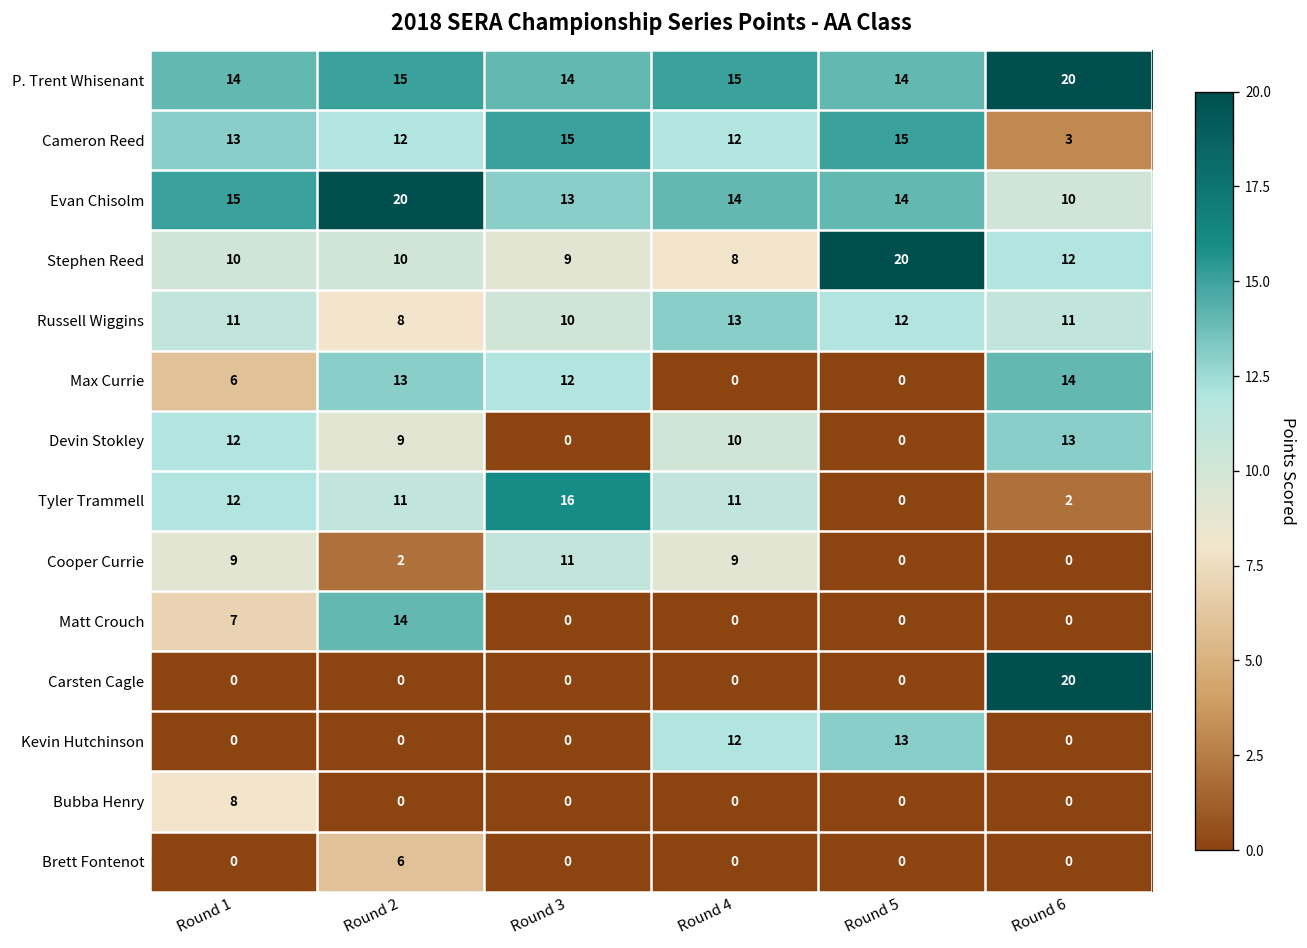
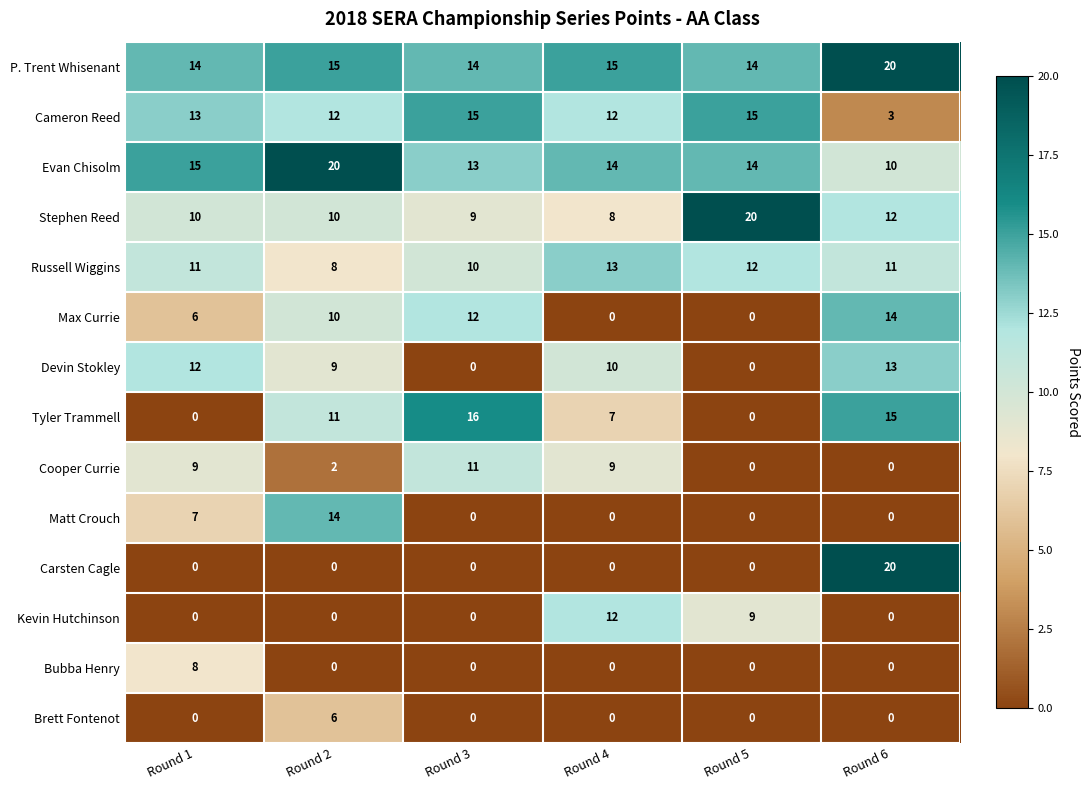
  {
    "P. Trent Whisenant": {
      "Round 1": 14,
      "Round 2": 15,
      "Round 3": 14,
      "Round 4": 15,
      "Round 5": 14,
      "Round 6": 20
    },
    "Cameron Reed": {
      "Round 1": 13,
      "Round 2": 12,
      "Round 3": 15,
      "Round 4": 12,
      "Round 5": 15,
      "Round 6": 3
    },
    "Evan Chisolm": {
      "Round 1": 15,
      "Round 2": 20,
      "Round 3": 13,
      "Round 4": 14,
      "Round 5": 14,
      "Round 6": 10
    },
    "Stephen Reed": {
      "Round 1": 10,
      "Round 2": 10,
      "Round 3": 9,
      "Round 4": 8,
      "Round 5": 20,
      "Round 6": 12
    },
    "Russell Wiggins": {
      "Round 1": 11,
      "Round 2": 8,
      "Round 3": 10,
      "Round 4": 13,
      "Round 5": 12,
      "Round 6": 11
    },
    "Max Currie": {
      "Round 1": 6,
-     "Round 2": 13,
+     "Round 2": 10,
      "Round 3": 12,
      "Round 4": 0,
      "Round 5": 0,
      "Round 6": 14
    },
    "Devin Stokley": {
      "Round 1": 12,
      "Round 2": 9,
      "Round 3": 0,
      "Round 4": 10,
      "Round 5": 0,
      "Round 6": 13
    },
    "Tyler Trammell": {
-     "Round 1": 12,
+     "Round 1": 0,
      "Round 2": 11,
      "Round 3": 16,
-     "Round 4": 11,
+     "Round 4": 7,
      "Round 5": 0,
-     "Round 6": 2
+     "Round 6": 15
    },
    "Cooper Currie": {
      "Round 1": 9,
      "Round 2": 2,
      "Round 3": 11,
      "Round 4": 9,
      "Round 5": 0,
      "Round 6": 0
    },
    "Matt Crouch": {
      "Round 1": 7,
      "Round 2": 14,
      "Round 3": 0,
      "Round 4": 0,
      "Round 5": 0,
      "Round 6": 0
    },
    "Carsten Cagle": {
      "Round 1": 0,
      "Round 2": 0,
      "Round 3": 0,
      "Round 4": 0,
      "Round 5": 0,
      "Round 6": 20
    },
    "Kevin Hutchinson": {
      "Round 1": 0,
      "Round 2": 0,
      "Round 3": 0,
      "Round 4": 12,
-     "Round 5": 13,
+     "Round 5": 9,
      "Round 6": 0
    },
    "Bubba Henry": {
      "Round 1": 8,
      "Round 2": 0,
      "Round 3": 0,
      "Round 4": 0,
      "Round 5": 0,
      "Round 6": 0
    },
    "Brett Fontenot": {
      "Round 1": 0,
      "Round 2": 6,
      "Round 3": 0,
      "Round 4": 0,
      "Round 5": 0,
      "Round 6": 0
    }
  }
